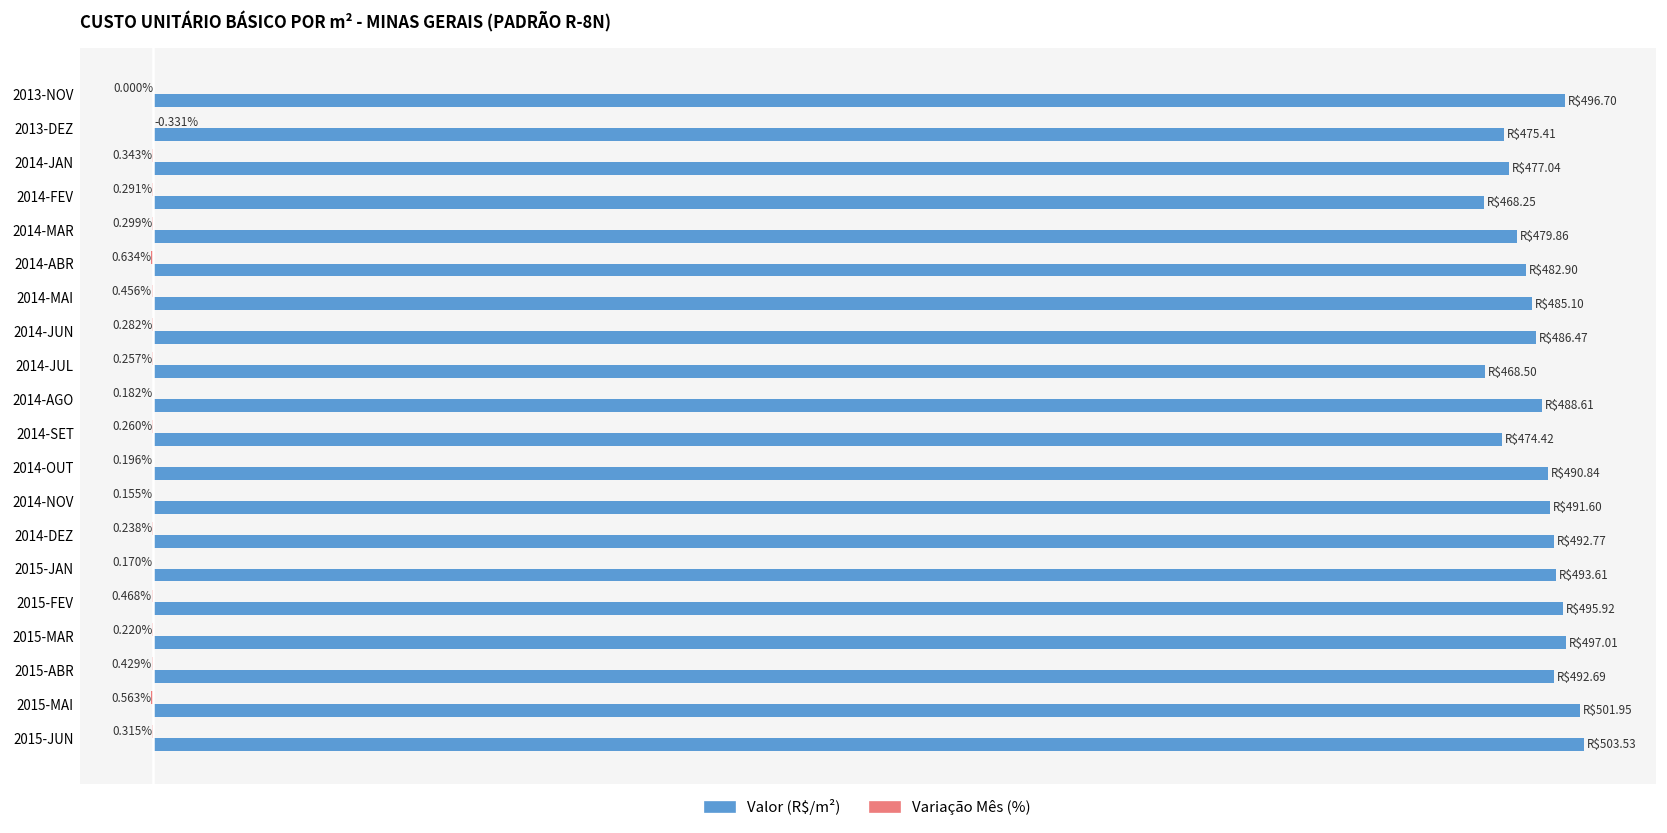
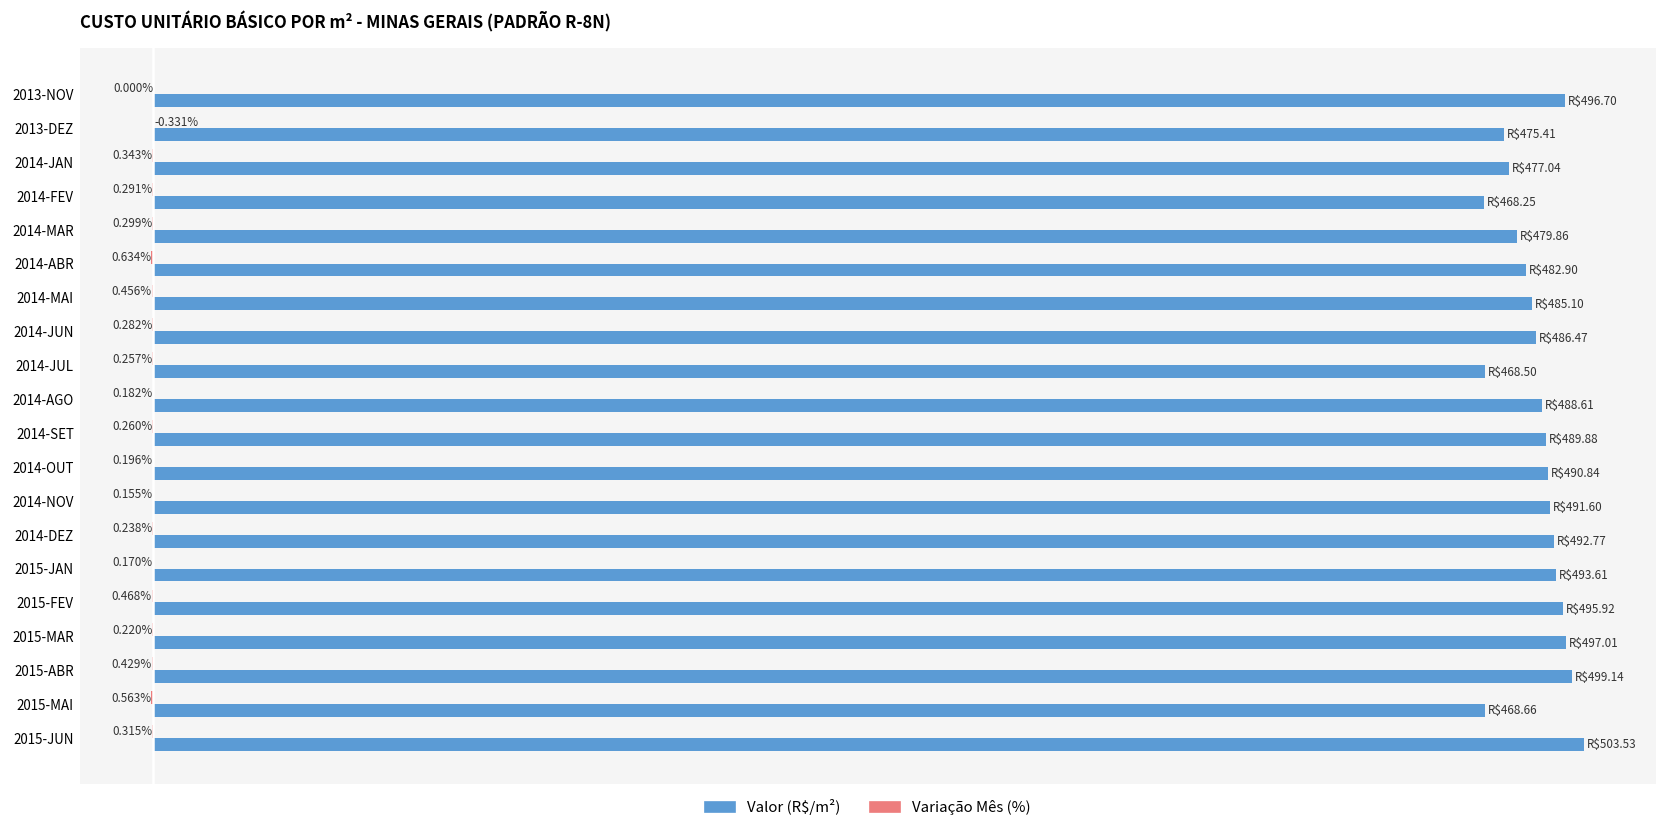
  {
    "Valor (R$/m²)": {
      "2013-NOV": "$496.70",
      "2013-DEZ": "$475.41",
      "2014-JAN": "$477.04",
      "2014-FEV": "$468.25",
      "2014-MAR": "$479.86",
      "2014-ABR": "$482.90",
      "2014-MAI": "$485.10",
      "2014-JUN": "$486.47",
      "2014-JUL": "$468.50",
      "2014-AGO": "$488.61",
-     "2014-SET": "$474.42",
+     "2014-SET": "$489.88",
      "2014-OUT": "$490.84",
      "2014-NOV": "$491.60",
      "2014-DEZ": "$492.77",
      "2015-JAN": "$493.61",
      "2015-FEV": "$495.92",
      "2015-MAR": "$497.01",
-     "2015-ABR": "$492.69",
-     "2015-MAI": "$501.95",
+     "2015-ABR": "$499.14",
+     "2015-MAI": "$468.66",
      "2015-JUN": "$503.53"
    },
    "Variação Mês (%)": {
      "2013-NOV": "0.000%"
    }
  }
